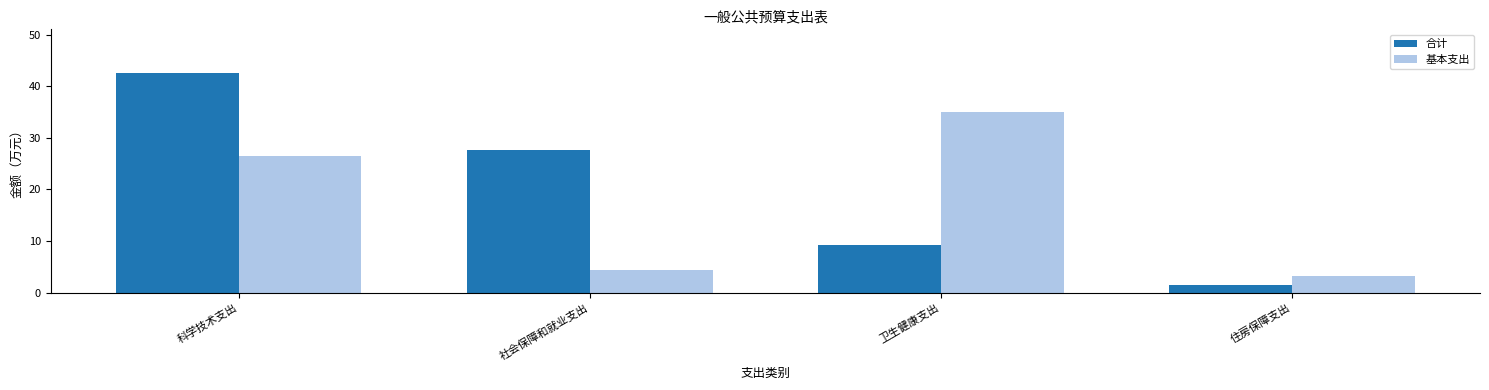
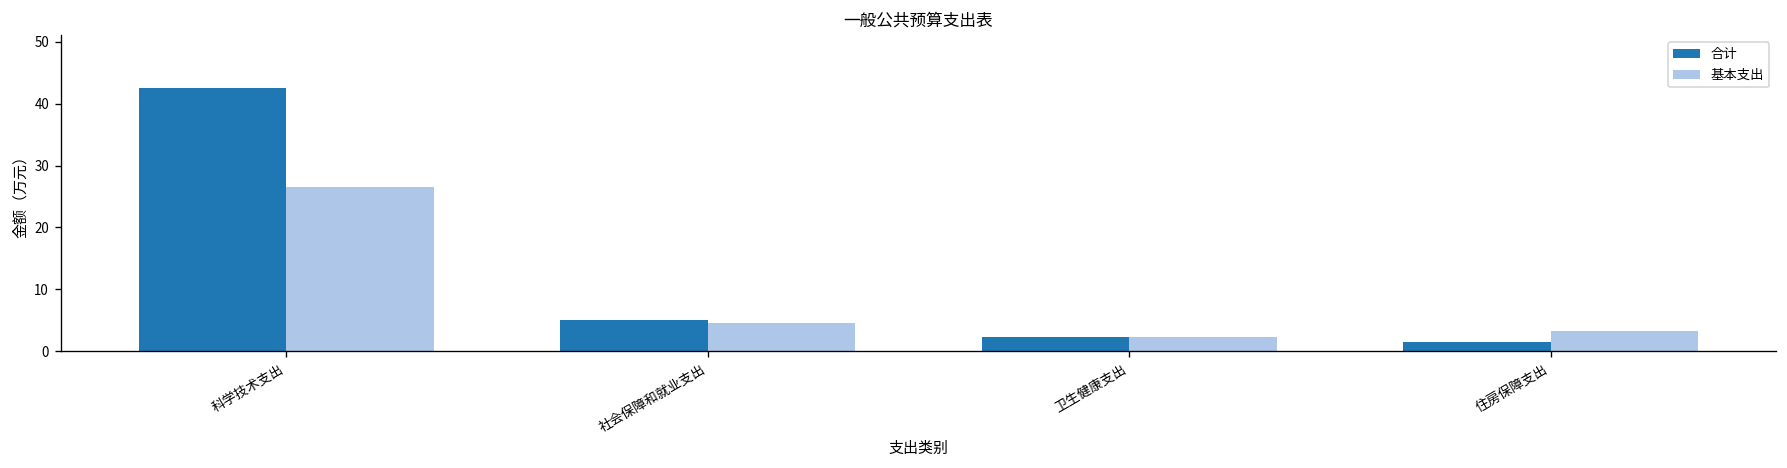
  {
    "合计": {
      "科学技术支出": 43,
-     "社会保障和就业支出": 28,
-     "卫生健康支出": 9,
+     "社会保障和就业支出": 5,
+     "卫生健康支出": 2,
      "住房保障支出": 2
    },
    "基本支出": {
      "科学技术支出": 27,
      "社会保障和就业支出": 4,
-     "卫生健康支出": 35,
+     "卫生健康支出": 2,
      "住房保障支出": 3
    }
  }
